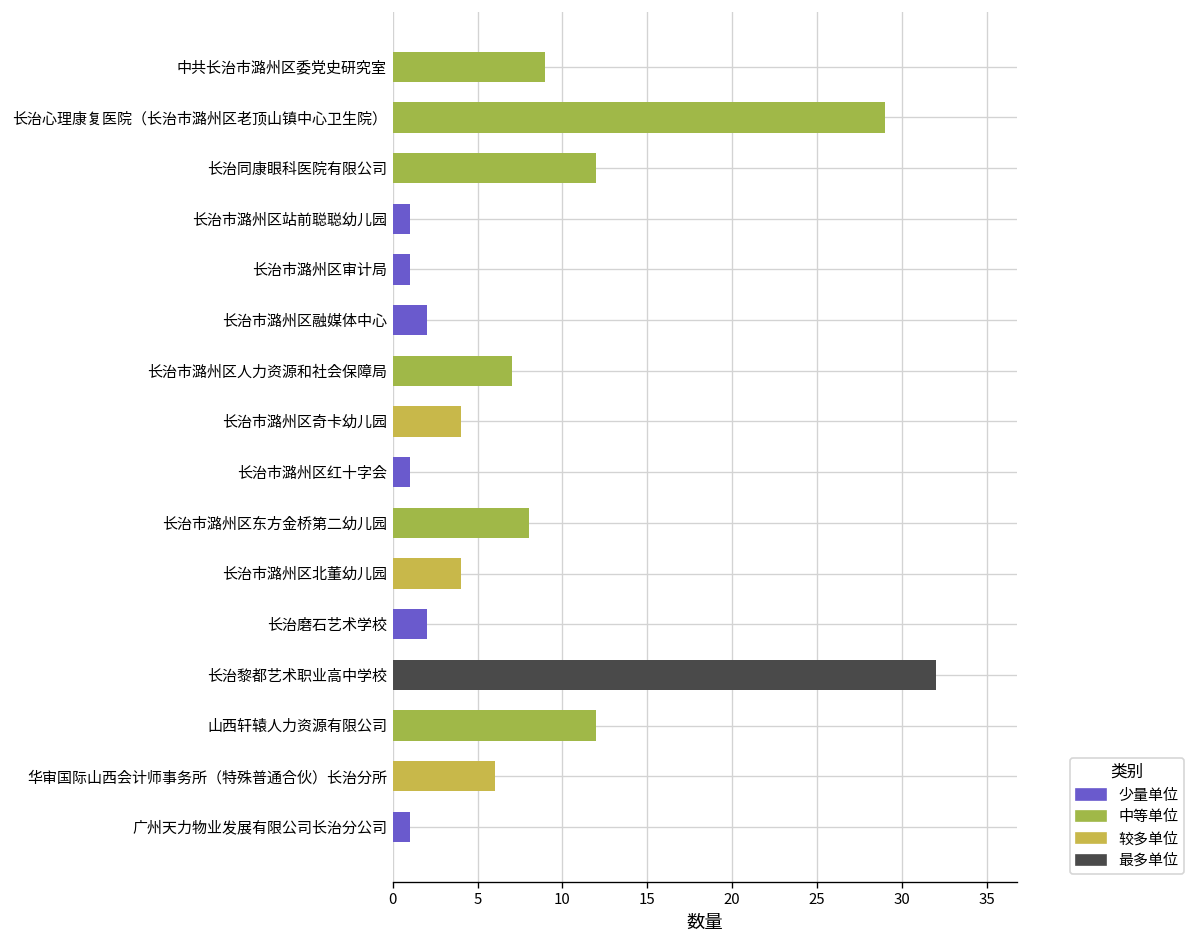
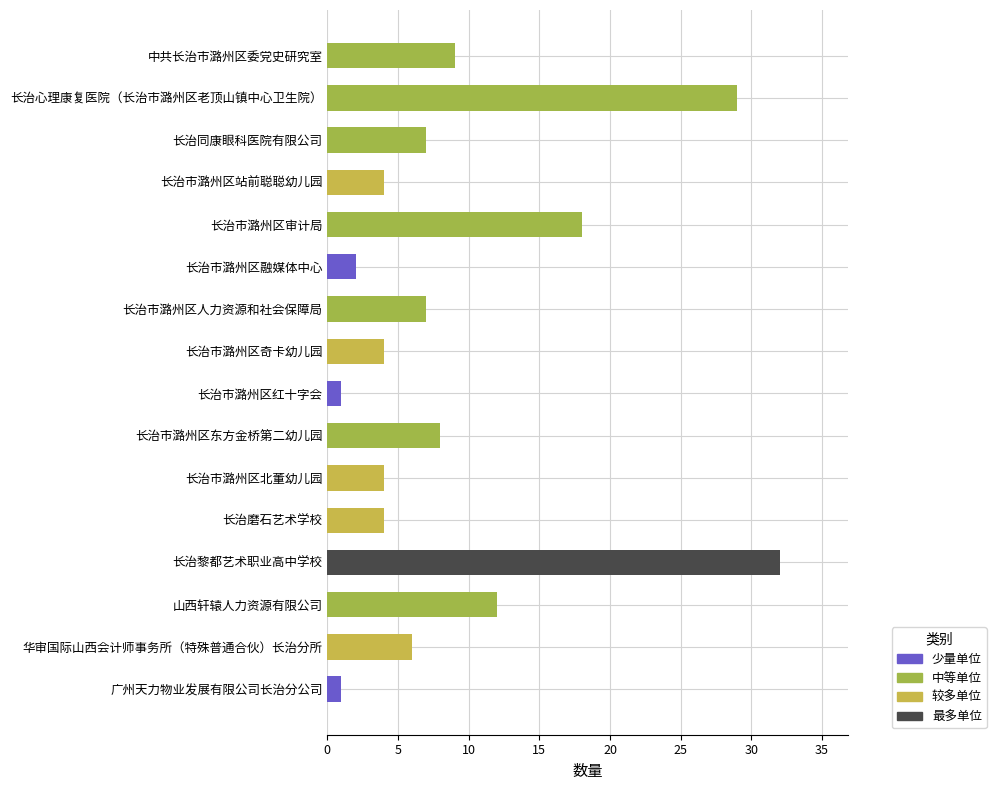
  {
    "中共长治市潞州区委党史研究室": 9,
    "长治心理康复医院（长治市潞州区老顶山镇中心卫生院）": 29,
-   "长治同康眼科医院有限公司": 12,
-   "长治市潞州区站前聪聪幼儿园": 1,
-   "长治市潞州区审计局": 1,
+   "长治同康眼科医院有限公司": 7,
+   "长治市潞州区站前聪聪幼儿园": 4,
+   "长治市潞州区审计局": 18,
    "长治市潞州区融媒体中心": 2,
    "长治市潞州区人力资源和社会保障局": 7,
    "长治市潞州区奇卡幼儿园": 4,
    "长治市潞州区红十字会": 1,
    "长治市潞州区东方金桥第二幼儿园": 8,
    "长治市潞州区北董幼儿园": 4,
-   "长治磨石艺术学校": 2,
+   "长治磨石艺术学校": 4,
    "长治黎都艺术职业高中学校": 32,
    "山西轩辕人力资源有限公司": 12,
    "华审国际山西会计师事务所（特殊普通合伙）长治分所": 6,
    "广州天力物业发展有限公司长治分公司": 1
  }
